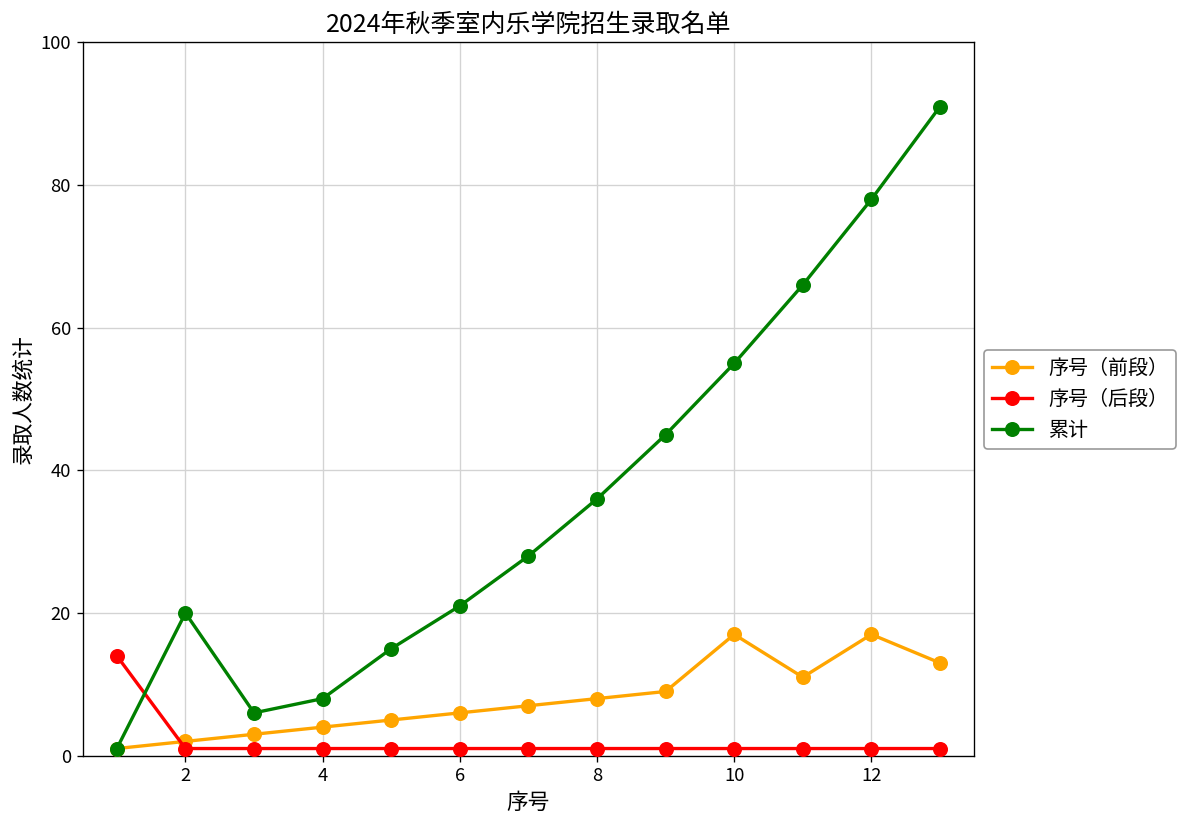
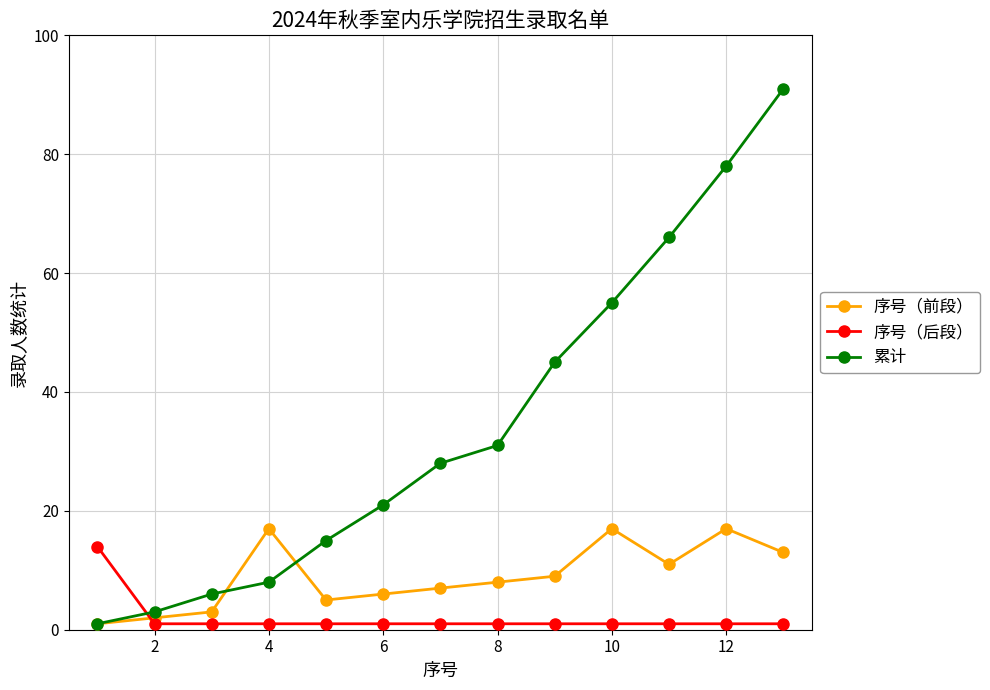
  {
    "序号（前段）": {
      "2": 2,
-     "4": 4,
+     "4": 17,
      "6": 6,
      "8": 8,
      "10": 17,
      "12": 17
    },
    "序号（后段）": {
      "2": 1,
      "4": 1,
      "6": 1,
      "8": 1,
      "10": 1,
      "12": 1
    },
    "累计": {
-     "2": 20,
+     "2": 3,
      "4": 8,
      "6": 21,
-     "8": 36,
+     "8": 31,
      "10": 55,
      "12": 78
    }
  }
